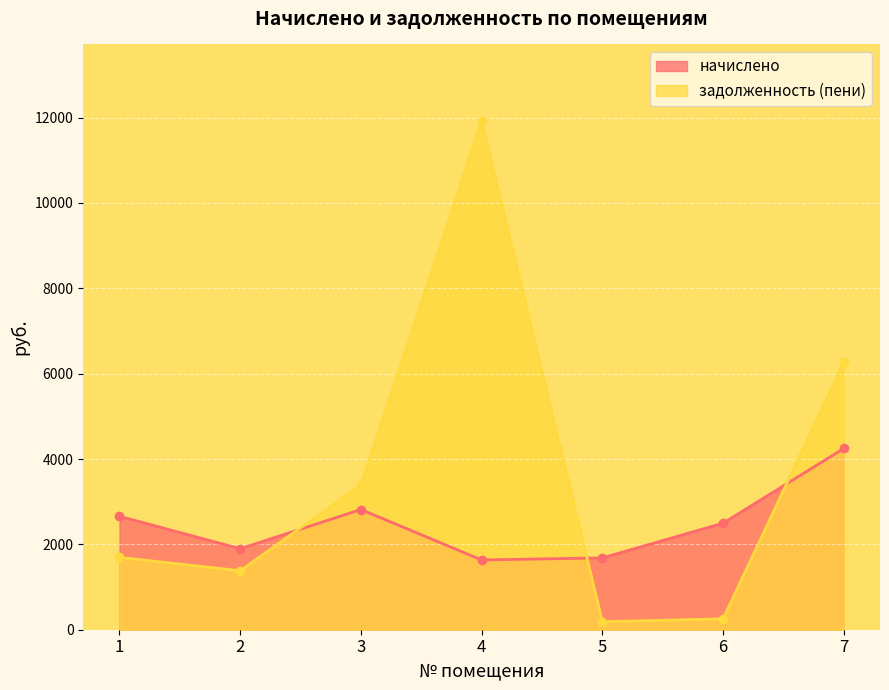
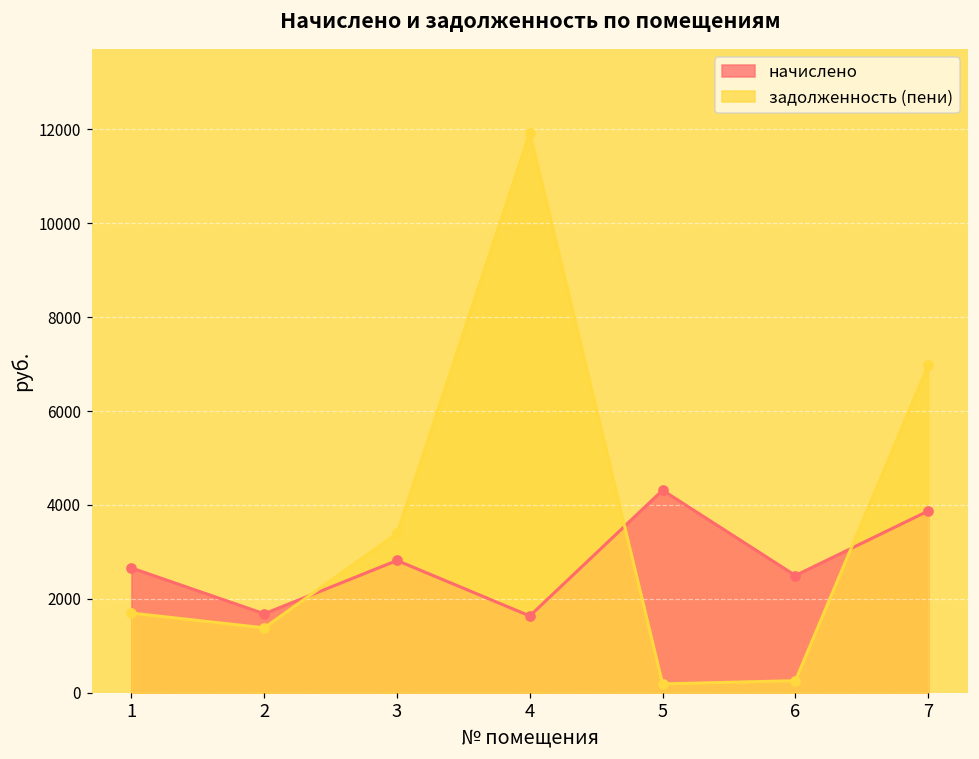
  {
    "начислено": {
      "1": 2700,
-     "2": 1900,
+     "2": 1700,
      "3": 2800,
      "4": 1600,
-     "5": 1700,
+     "5": 4300,
      "6": 2500,
-     "7": 4200
+     "7": 3900
    },
    "задолженность (пени)": {
      "1": 1700,
      "2": 1400,
      "3": 3400,
      "4": 11900,
      "5": 200,
      "6": 300,
-     "7": 6300
+     "7": 7000
    }
  }
